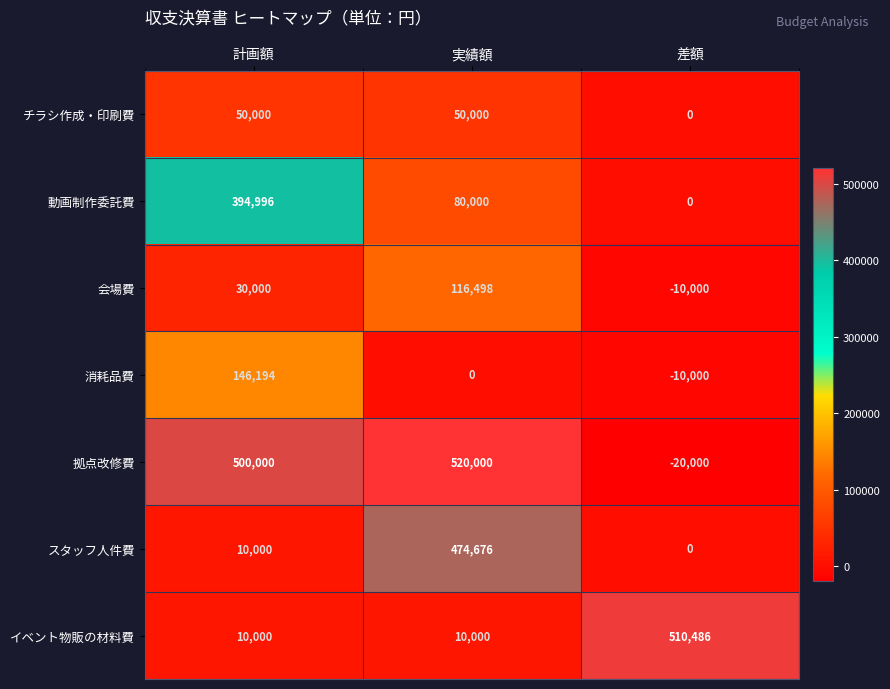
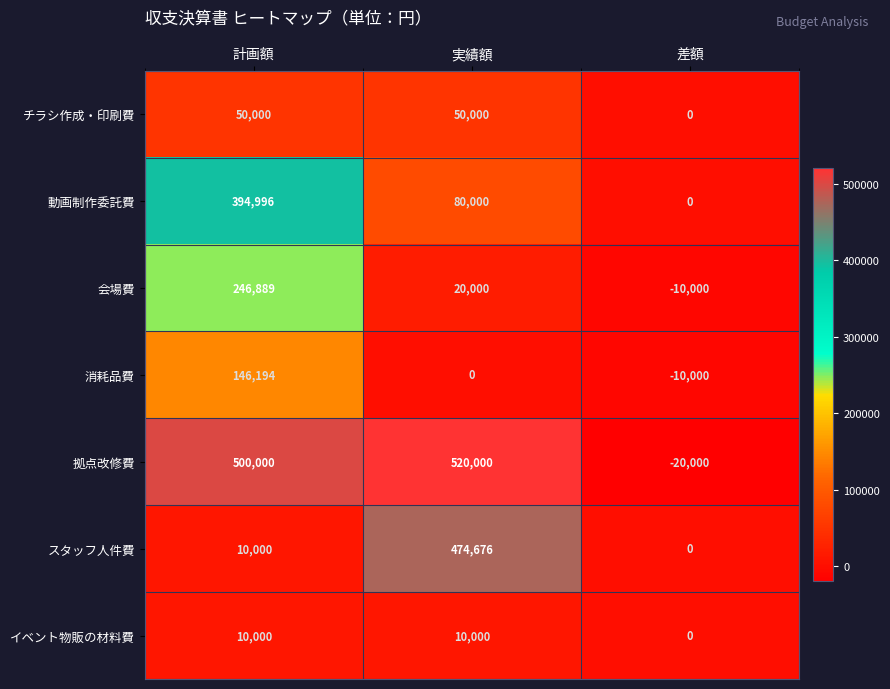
  {
    "チラシ作成・印刷費": {
      "計画額": "50,000",
      "実績額": "50,000",
      "差額": "0"
    },
    "動画制作委託費": {
      "計画額": "394,996",
      "実績額": "80,000",
      "差額": "0"
    },
    "会場費": {
-     "計画額": "30,000",
-     "実績額": "116,498",
+     "計画額": "246,889",
+     "実績額": "20,000",
      "差額": "-10,000"
    },
    "消耗品費": {
      "計画額": "146,194",
      "実績額": "0",
      "差額": "-10,000"
    },
    "拠点改修費": {
      "計画額": "500,000",
      "実績額": "520,000",
      "差額": "-20,000"
    },
    "スタッフ人件費": {
      "計画額": "10,000",
      "実績額": "474,676",
      "差額": "0"
    },
    "イベント物販の材料費": {
      "計画額": "10,000",
      "実績額": "10,000",
-     "差額": "510,486"
+     "差額": "0"
    }
  }
